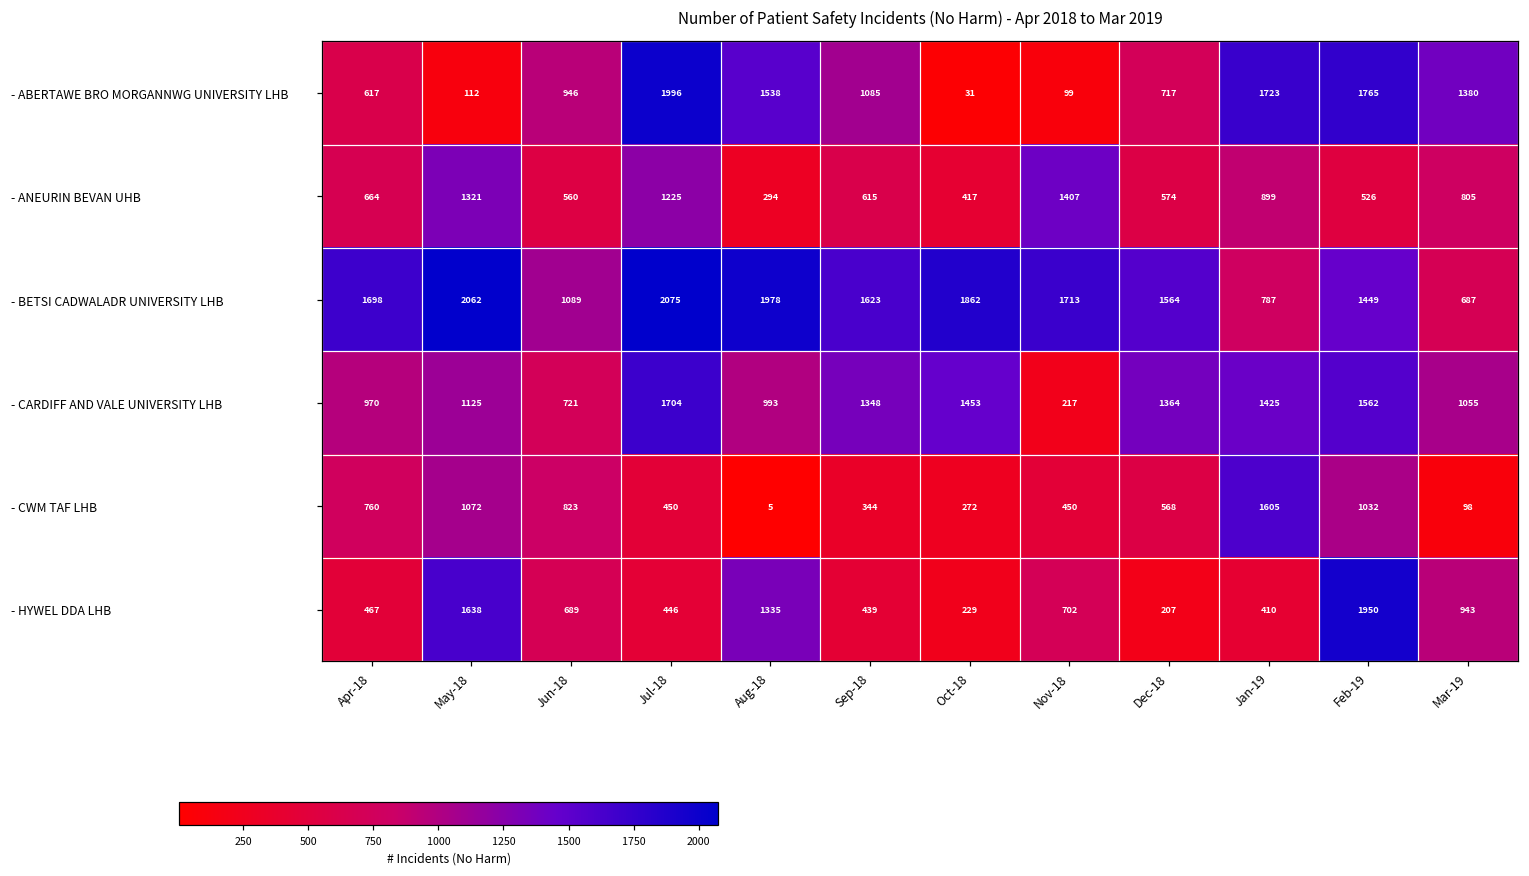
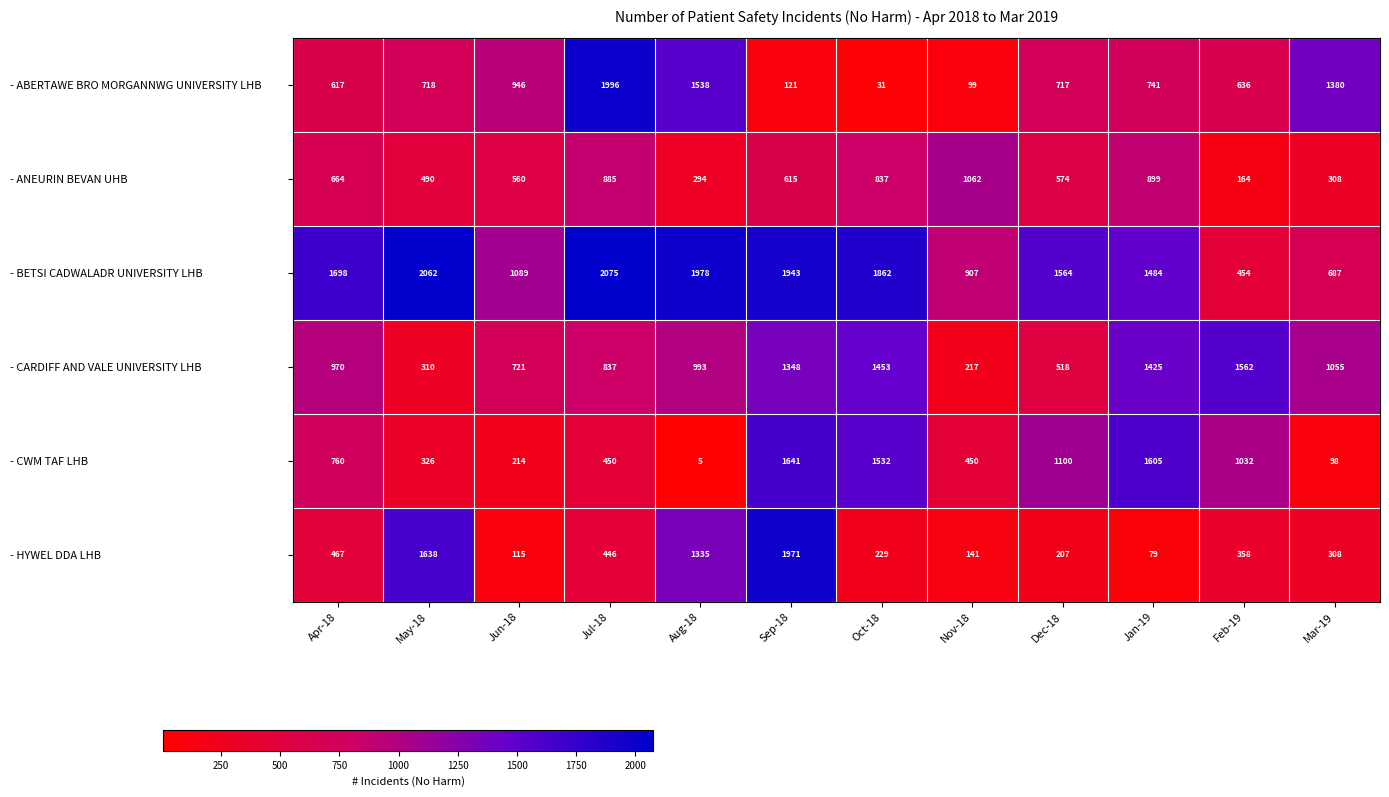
  {
    "- ABERTAWE BRO MORGANNWG UNIVERSITY LHB": {
      "Apr-18": 617,
-     "May-18": 112,
+     "May-18": 718,
      "Jun-18": 946,
      "Jul-18": 1996,
      "Aug-18": 1538,
-     "Sep-18": 1085,
+     "Sep-18": 121,
      "Oct-18": 31,
      "Nov-18": 99,
      "Dec-18": 717,
-     "Jan-19": 1723,
-     "Feb-19": 1765,
+     "Jan-19": 741,
+     "Feb-19": 636,
      "Mar-19": 1380
    },
    "- ANEURIN BEVAN UHB": {
      "Apr-18": 664,
-     "May-18": 1321,
+     "May-18": 490,
      "Jun-18": 560,
-     "Jul-18": 1225,
+     "Jul-18": 885,
      "Aug-18": 294,
      "Sep-18": 615,
-     "Oct-18": 417,
-     "Nov-18": 1407,
+     "Oct-18": 837,
+     "Nov-18": 1062,
      "Dec-18": 574,
      "Jan-19": 899,
-     "Feb-19": 526,
-     "Mar-19": 805
+     "Feb-19": 164,
+     "Mar-19": 308
    },
    "- BETSI CADWALADR UNIVERSITY LHB": {
      "Apr-18": 1698,
      "May-18": 2062,
      "Jun-18": 1089,
      "Jul-18": 2075,
      "Aug-18": 1978,
-     "Sep-18": 1623,
+     "Sep-18": 1943,
      "Oct-18": 1862,
-     "Nov-18": 1713,
+     "Nov-18": 907,
      "Dec-18": 1564,
-     "Jan-19": 787,
-     "Feb-19": 1449,
+     "Jan-19": 1484,
+     "Feb-19": 454,
      "Mar-19": 687
    },
    "- CARDIFF AND VALE UNIVERSITY LHB": {
      "Apr-18": 970,
-     "May-18": 1125,
+     "May-18": 310,
      "Jun-18": 721,
-     "Jul-18": 1704,
+     "Jul-18": 837,
      "Aug-18": 993,
      "Sep-18": 1348,
      "Oct-18": 1453,
      "Nov-18": 217,
-     "Dec-18": 1364,
+     "Dec-18": 518,
      "Jan-19": 1425,
      "Feb-19": 1562,
      "Mar-19": 1055
    },
    "- CWM TAF LHB": {
      "Apr-18": 760,
-     "May-18": 1072,
-     "Jun-18": 823,
+     "May-18": 326,
+     "Jun-18": 214,
      "Jul-18": 450,
      "Aug-18": 5,
-     "Sep-18": 344,
-     "Oct-18": 272,
+     "Sep-18": 1641,
+     "Oct-18": 1532,
      "Nov-18": 450,
-     "Dec-18": 568,
+     "Dec-18": 1100,
      "Jan-19": 1605,
      "Feb-19": 1032,
      "Mar-19": 98
    },
    "- HYWEL DDA LHB": {
      "Apr-18": 467,
      "May-18": 1638,
-     "Jun-18": 689,
+     "Jun-18": 115,
      "Jul-18": 446,
      "Aug-18": 1335,
-     "Sep-18": 439,
+     "Sep-18": 1971,
      "Oct-18": 229,
-     "Nov-18": 702,
+     "Nov-18": 141,
      "Dec-18": 207,
-     "Jan-19": 410,
-     "Feb-19": 1950,
-     "Mar-19": 943
+     "Jan-19": 79,
+     "Feb-19": 358,
+     "Mar-19": 308
    }
  }
